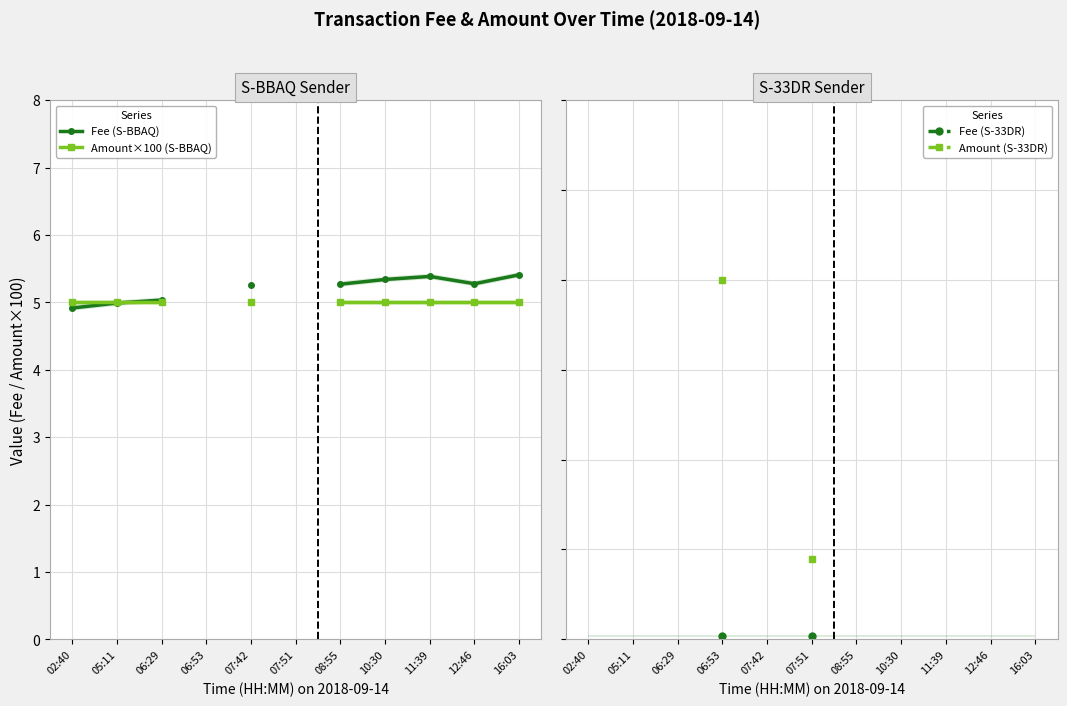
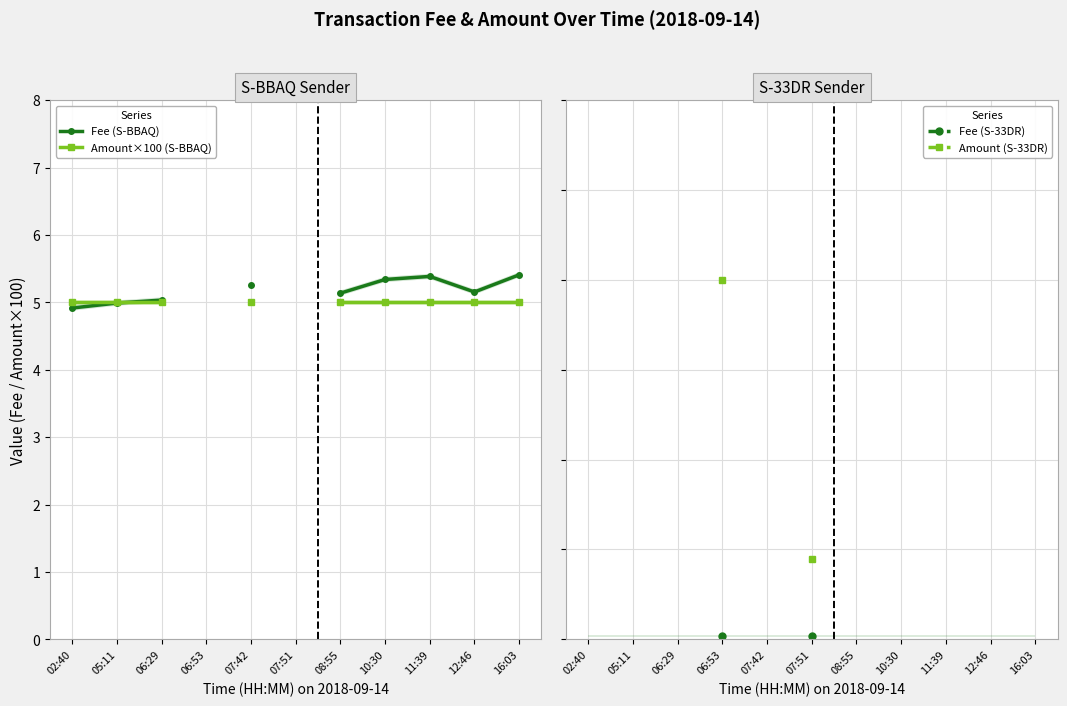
  {
    "S-BBAQ Sender": {
      "Fee (S-BBAQ)": {
        "02:40": 4.9,
        "07:42": 5.3,
-       "08:55": 5.3,
+       "08:55": 5.1,
        "10:30": 5.3,
        "11:39": 5.4,
-       "12:46": 5.3,
+       "12:46": 5.2,
        "16:03": 5.4
      },
      "Amount×100 (S-BBAQ)": {
        "02:40": 5.0,
        "07:42": 5.0,
        "08:55": 5.0,
        "10:30": 5.0,
        "11:39": 5.0,
        "12:46": 5.0,
        "16:03": 5.0
      }
    }
  }
